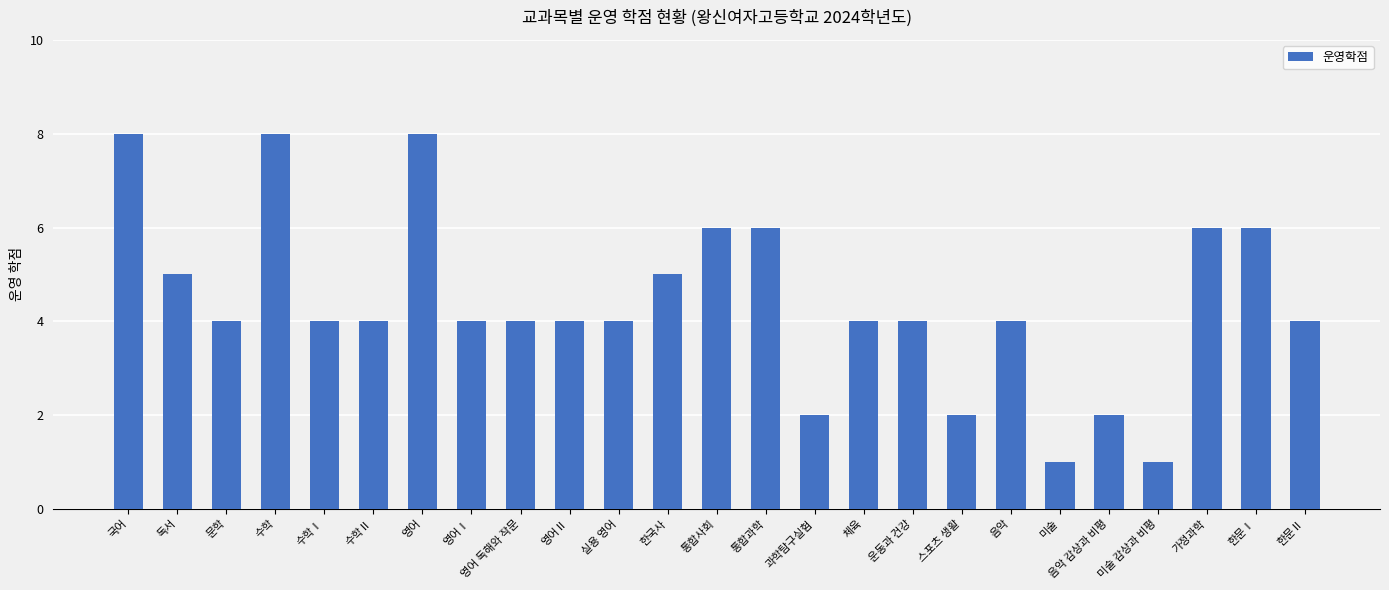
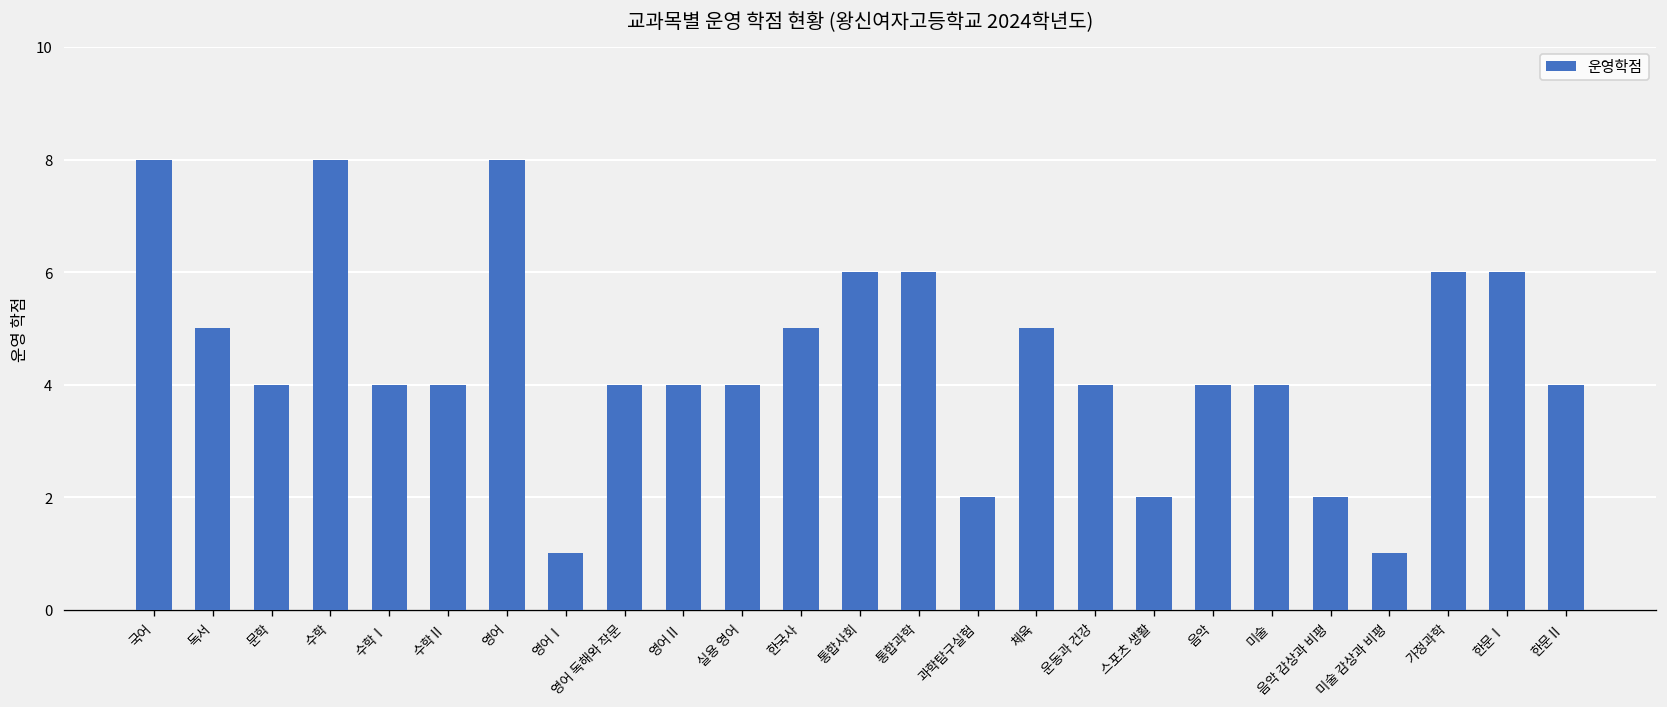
  {
    "국어": 8,
    "독서": 5,
    "문학": 4,
    "수학": 8,
    "수학Ⅰ": 4,
    "수학Ⅱ": 4,
    "영어": 8,
-   "영어Ⅰ": 4,
+   "영어Ⅰ": 1,
    "영어 독해와 작문": 4,
    "영어Ⅱ": 4,
    "실용 영어": 4,
    "한국사": 5,
    "통합사회": 6,
    "통합과학": 6,
    "과학탐구실험": 2,
-   "체육": 4,
+   "체육": 5,
    "운동과 건강": 4,
    "스포츠 생활": 2,
    "음악": 4,
-   "미술": 1,
+   "미술": 4,
    "음악 감상과 비평": 2,
    "미술 감상과 비평": 1,
    "가정과학": 6,
    "한문Ⅰ": 6,
    "한문Ⅱ": 4
  }
